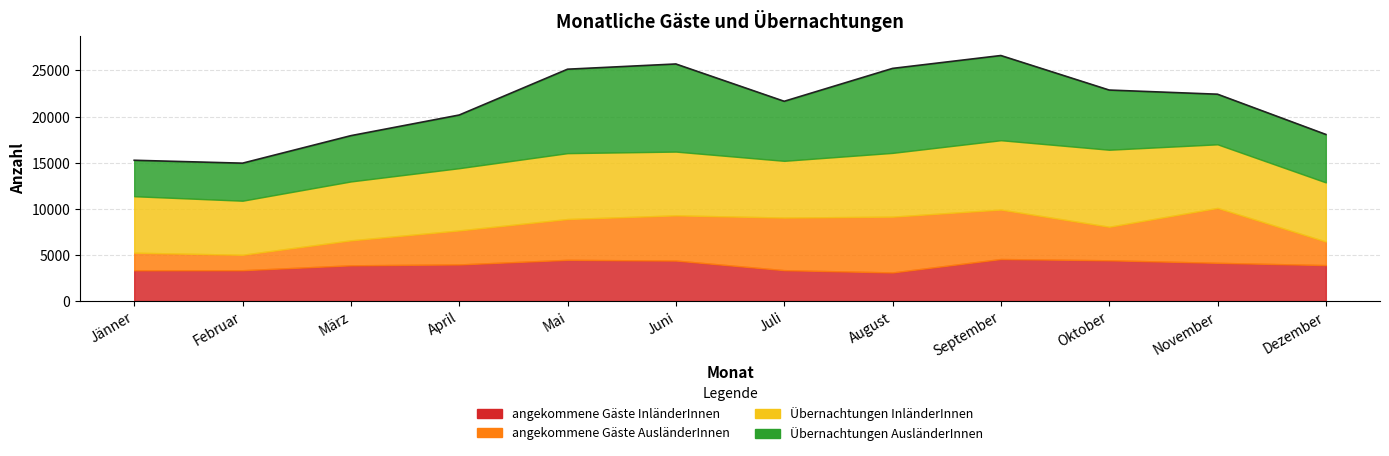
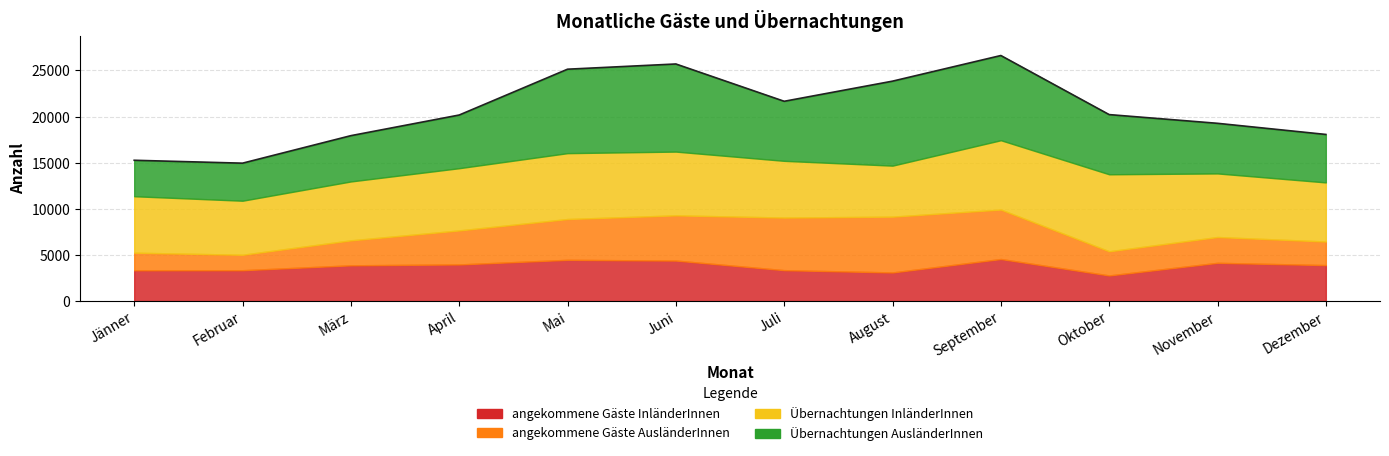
  {
    "angekommene Gäste InländerInnen": {
      "Jänner": 3000,
      "Februar": 3000,
      "März": 4000,
      "April": 4000,
      "Mai": 4000,
      "Juni": 4000,
      "Juli": 3000,
      "August": 3000,
      "September": 5000,
-     "Oktober": 4000,
+     "Oktober": 3000,
      "November": 4000,
      "Dezember": 4000
    },
    "angekommene Gäste AusländerInnen": {
      "Jänner": 2000,
      "Februar": 2000,
      "März": 3000,
      "April": 4000,
      "Mai": 4000,
      "Juni": 5000,
      "Juli": 6000,
      "August": 6000,
      "September": 5000,
-     "Oktober": 4000,
-     "November": 6000,
+     "Oktober": 3000,
+     "November": 3000,
      "Dezember": 3000
    },
    "Übernachtungen InländerInnen": {
      "Jänner": 6000,
      "Februar": 6000,
      "März": 6000,
      "April": 7000,
      "Mai": 7000,
      "Juni": 7000,
      "Juli": 6000,
-     "August": 7000,
+     "August": 6000,
      "September": 8000,
      "Oktober": 8000,
      "November": 7000,
      "Dezember": 6000
    },
    "Übernachtungen AusländerInnen": {
      "Jänner": 4000,
      "Februar": 4000,
      "März": 5000,
      "April": 6000,
      "Mai": 9000,
      "Juni": 10000,
      "Juli": 6000,
      "August": 9000,
      "September": 9000,
      "Oktober": 6000,
      "November": 5000,
      "Dezember": 5000
    }
  }
